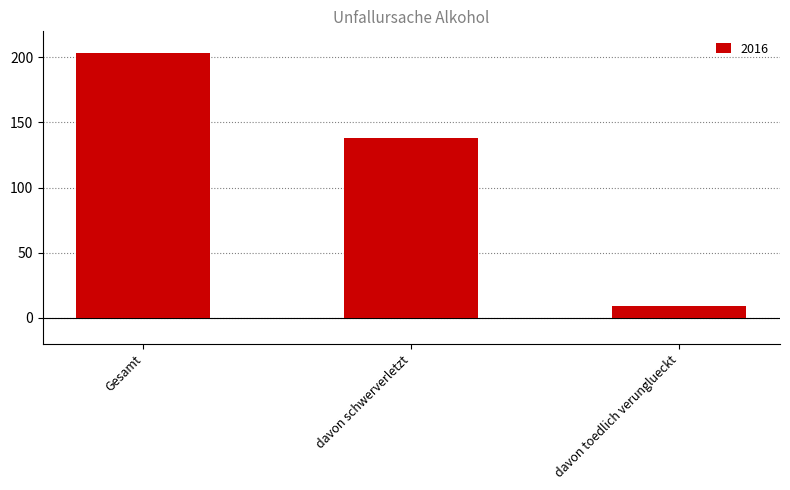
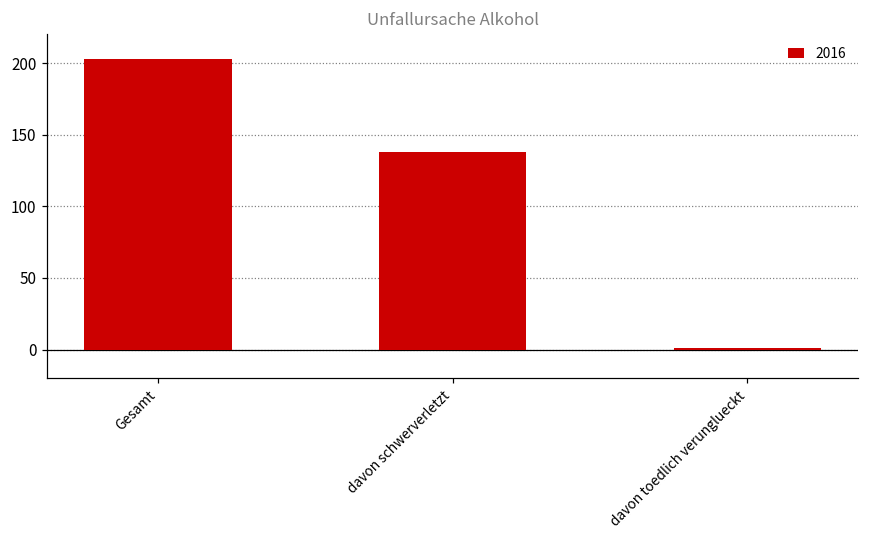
  {
    "Gesamt": 203,
    "davon schwerverletzt": 138,
-   "davon toedlich verunglueckt": 9
+   "davon toedlich verunglueckt": 1
  }
